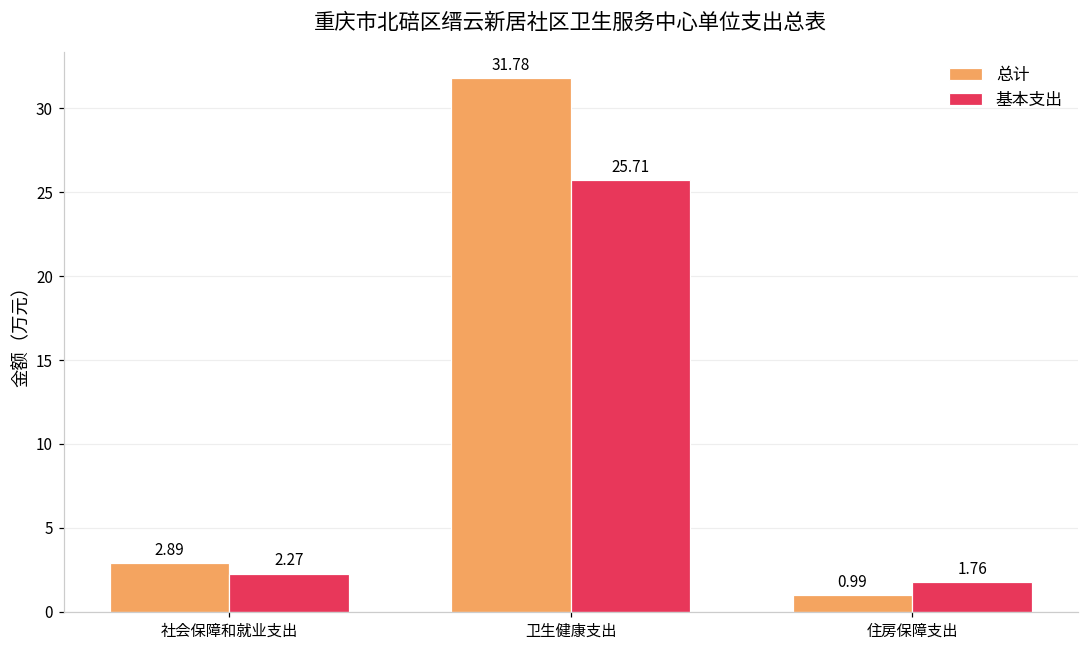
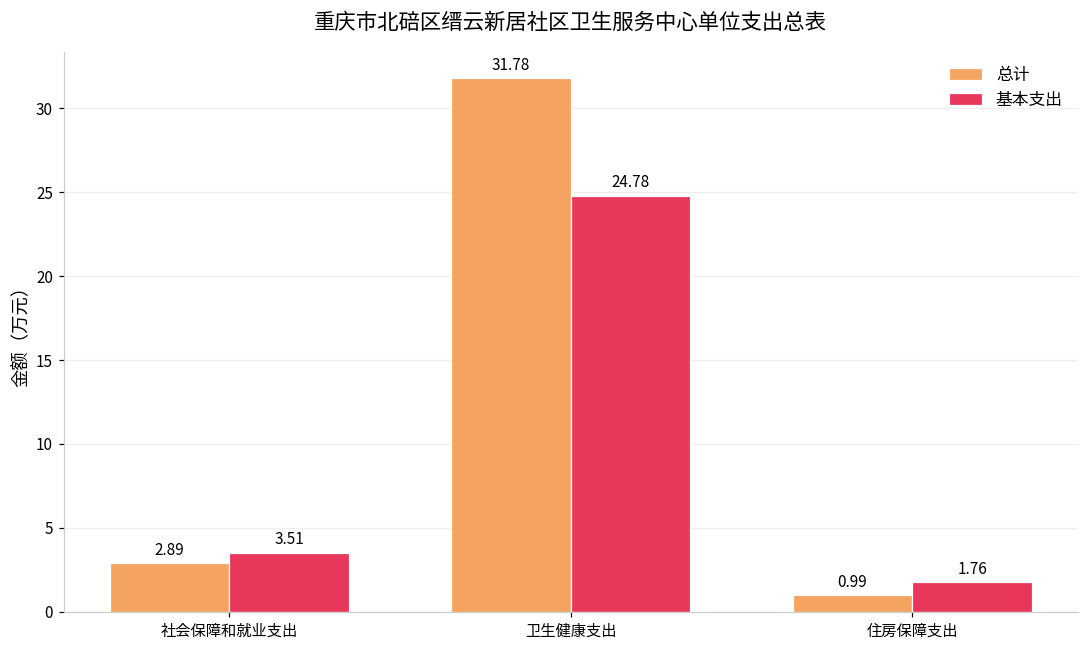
  {
    "总计": {
      "社会保障和就业支出": 2.89,
      "卫生健康支出": 31.78,
      "住房保障支出": 0.99
    },
    "基本支出": {
-     "社会保障和就业支出": 2.27,
-     "卫生健康支出": 25.71,
+     "社会保障和就业支出": 3.51,
+     "卫生健康支出": 24.78,
      "住房保障支出": 1.76
    }
  }
